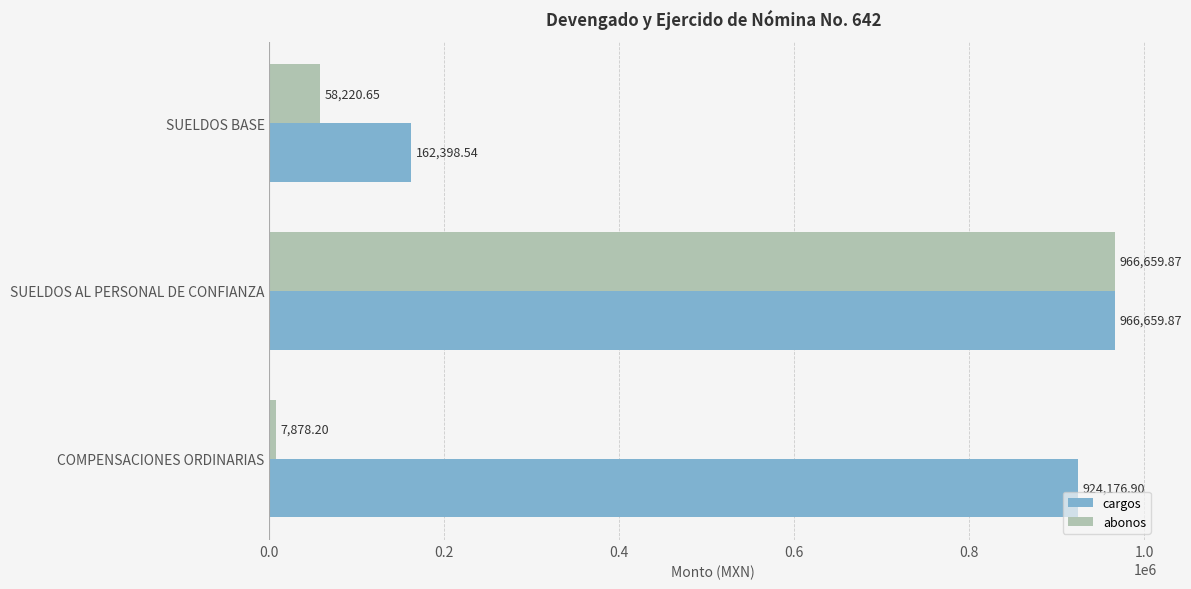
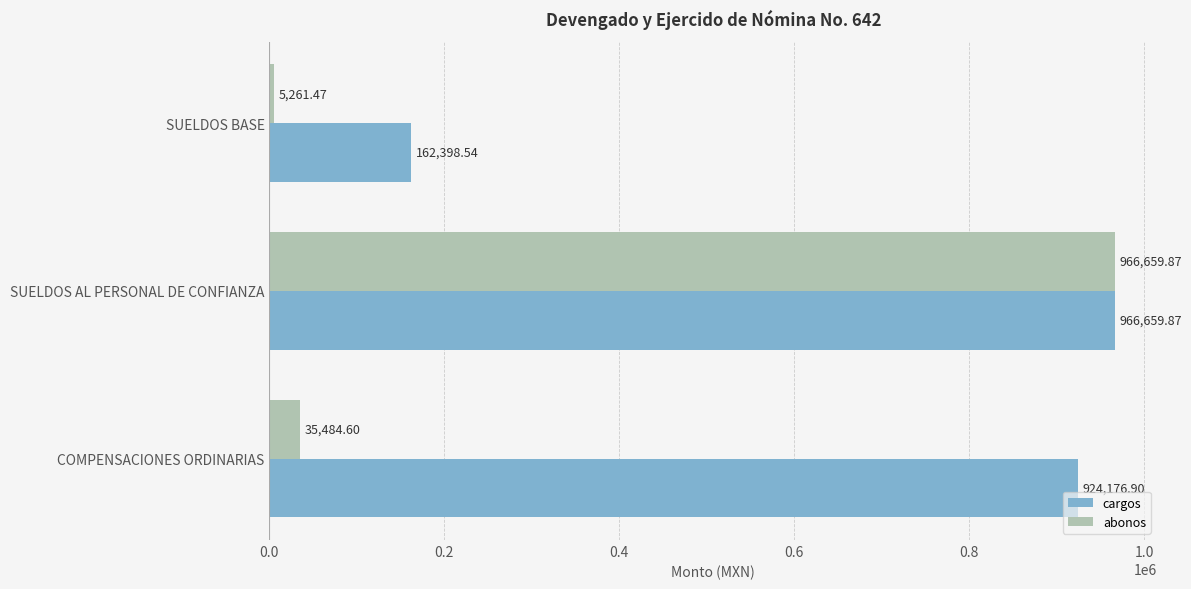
  {
    "cargos": {
      "SUELDOS BASE": "162,398.54",
      "SUELDOS AL PERSONAL DE CONFIANZA": "966,659.87"
    },
    "abonos": {
-     "SUELDOS BASE": "58,220.65",
+     "SUELDOS BASE": "5,261.47",
      "SUELDOS AL PERSONAL DE CONFIANZA": "966,659.87",
-     "COMPENSACIONES ORDINARIAS": "7,878.20"
+     "COMPENSACIONES ORDINARIAS": "35,484.60"
    }
  }
